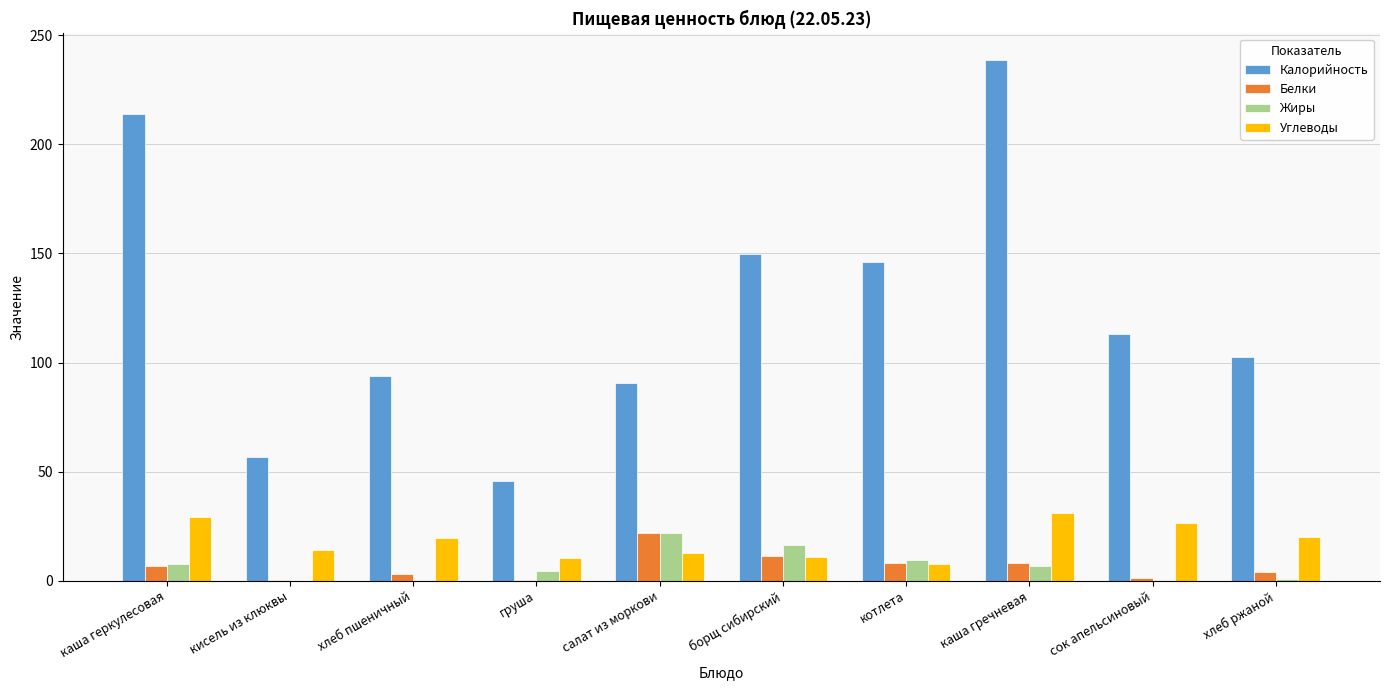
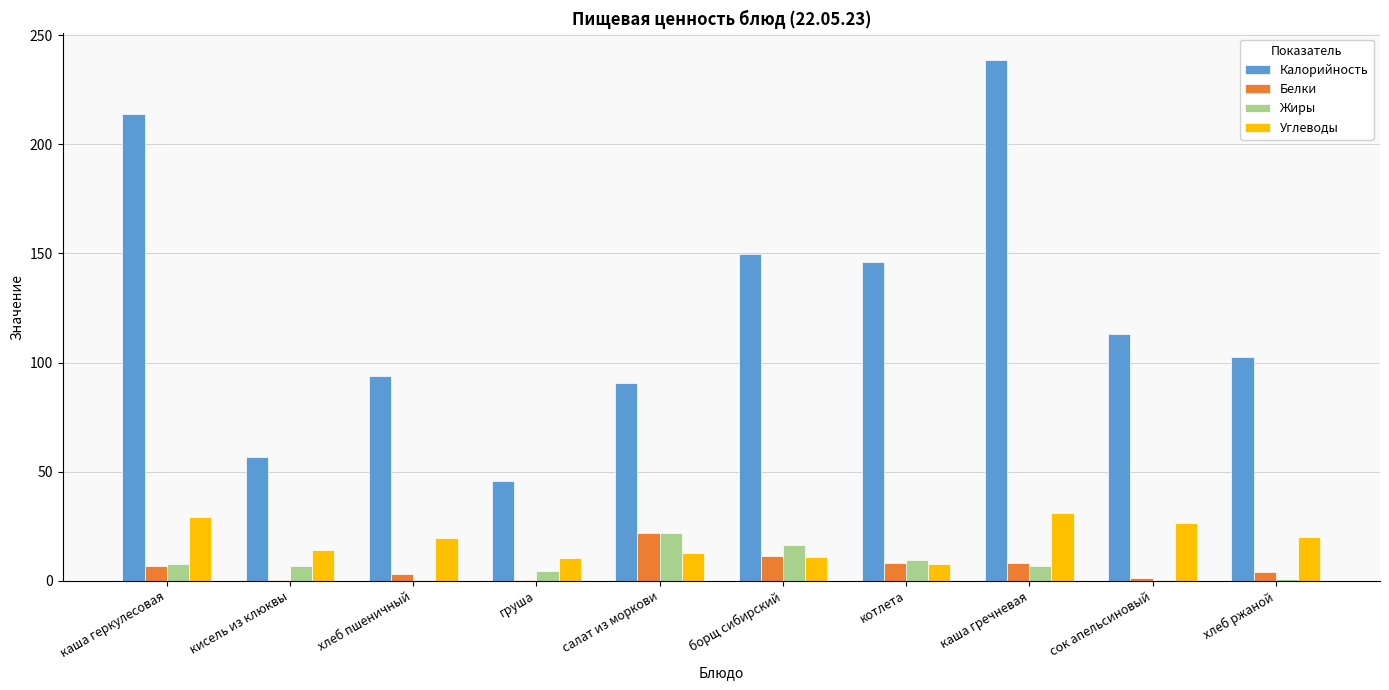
  {
    "Калорийность": {
      "каша геркулесовая": 214,
      "кисель из клюквы": 57,
      "хлеб пшеничный": 94,
      "груша": 46,
      "салат из моркови": 91,
      "борщ сибирский": 150,
      "котлета": 146,
      "каша гречневая": 239,
      "сок апельсиновый": 113,
      "хлеб ржаной": 103
    },
    "Белки": {
      "каша геркулесовая": 7,
      "хлеб пшеничный": 3,
      "салат из моркови": 22,
      "борщ сибирский": 11,
      "котлета": 8,
      "каша гречневая": 8,
      "сок апельсиновый": 1,
      "хлеб ржаной": 4
    },
    "Жиры": {
      "каша геркулесовая": 8,
-     "кисель из клюквы": 0,
+     "кисель из клюквы": 7,
      "груша": 5,
      "салат из моркови": 22,
      "борщ сибирский": 16,
      "котлета": 9,
      "каша гречневая": 7
    },
    "Углеводы": {
      "каша геркулесовая": 29,
      "кисель из клюквы": 14,
      "хлеб пшеничный": 20,
      "груша": 10,
      "салат из моркови": 13,
      "борщ сибирский": 11,
      "котлета": 8,
      "каша гречневая": 31,
      "сок апельсиновый": 26,
      "хлеб ржаной": 20
    }
  }
